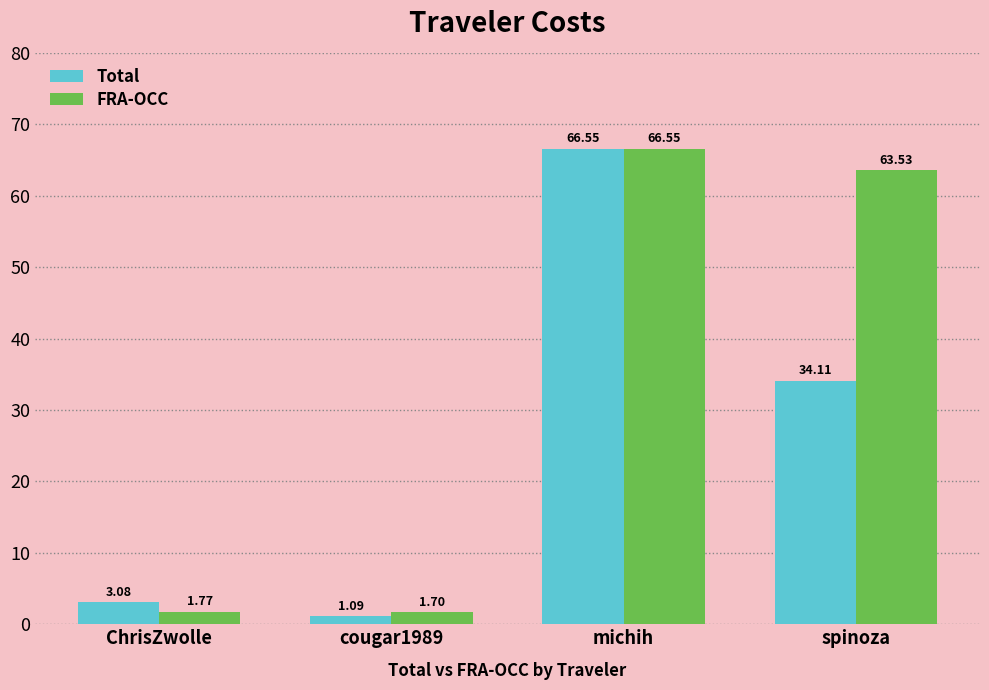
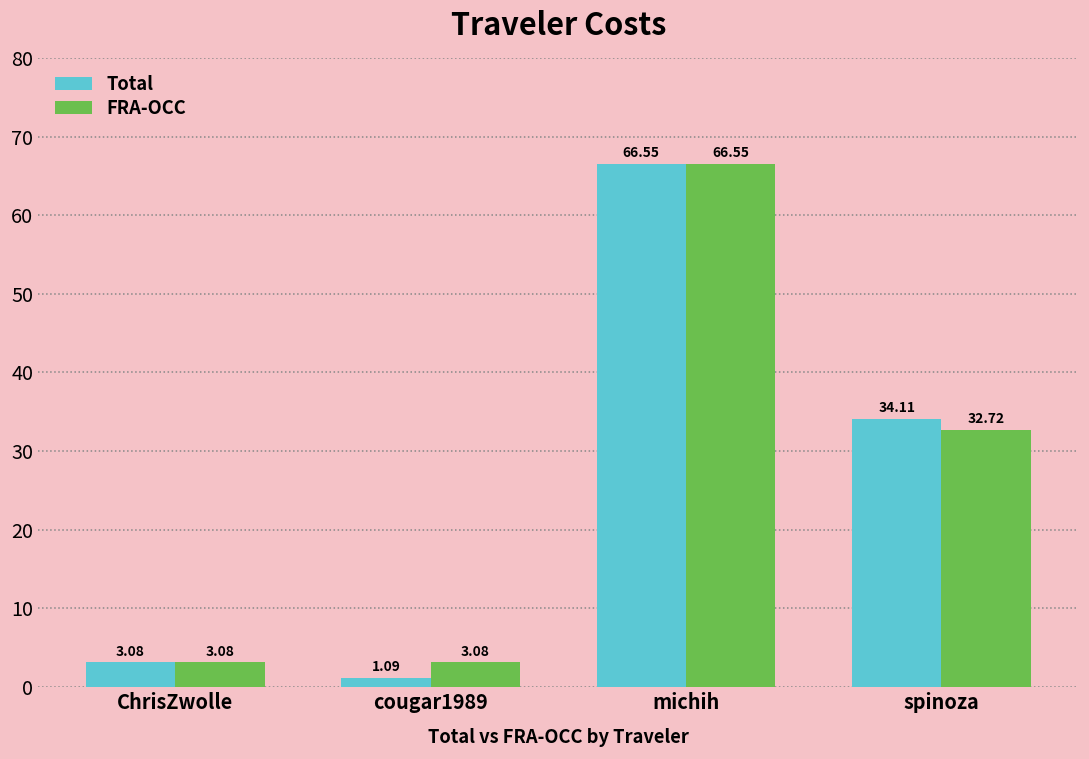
  {
    "Total": {
      "ChrisZwolle": 3.08,
      "cougar1989": 1.09,
      "michih": 66.55,
      "spinoza": 34.11
    },
    "FRA-OCC": {
-     "ChrisZwolle": 1.77,
-     "cougar1989": 1.70,
+     "ChrisZwolle": 3.08,
+     "cougar1989": 3.08,
      "michih": 66.55,
-     "spinoza": 63.53
+     "spinoza": 32.72
    }
  }
